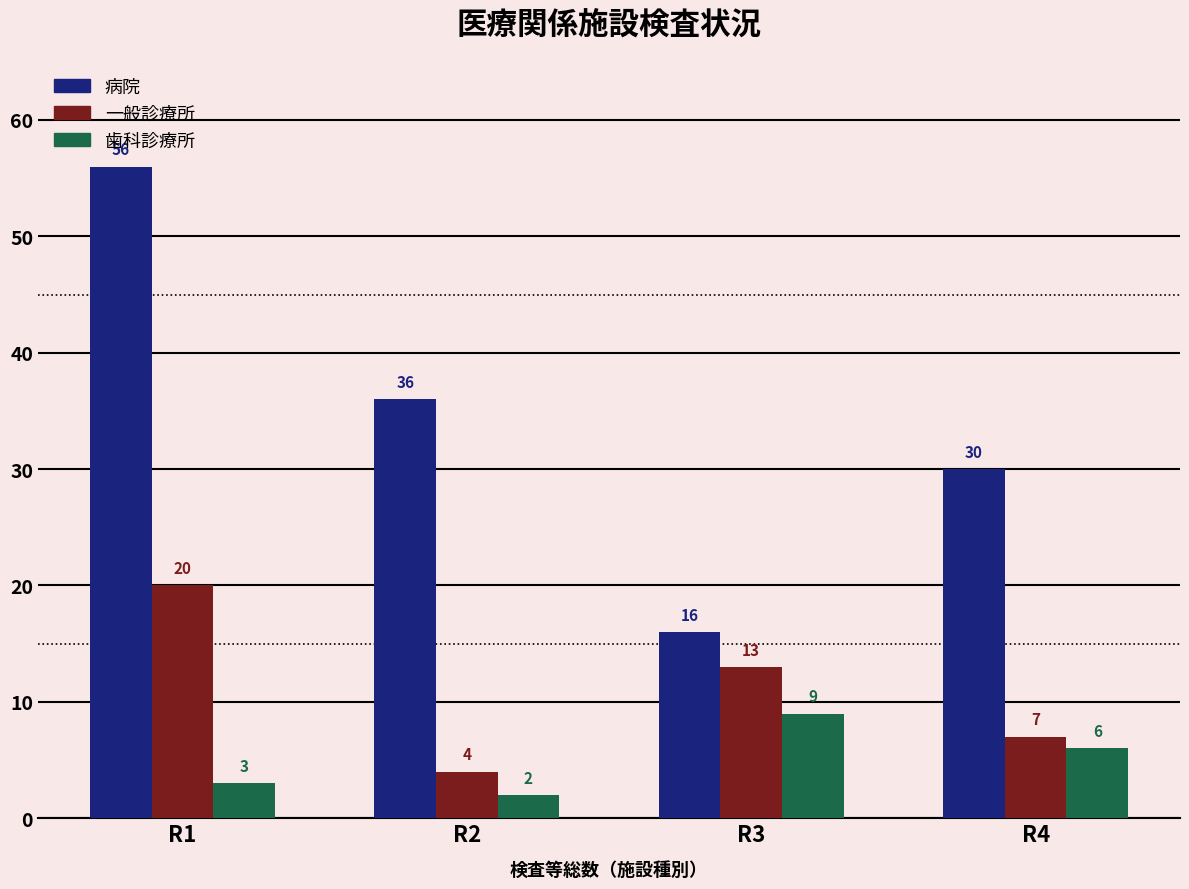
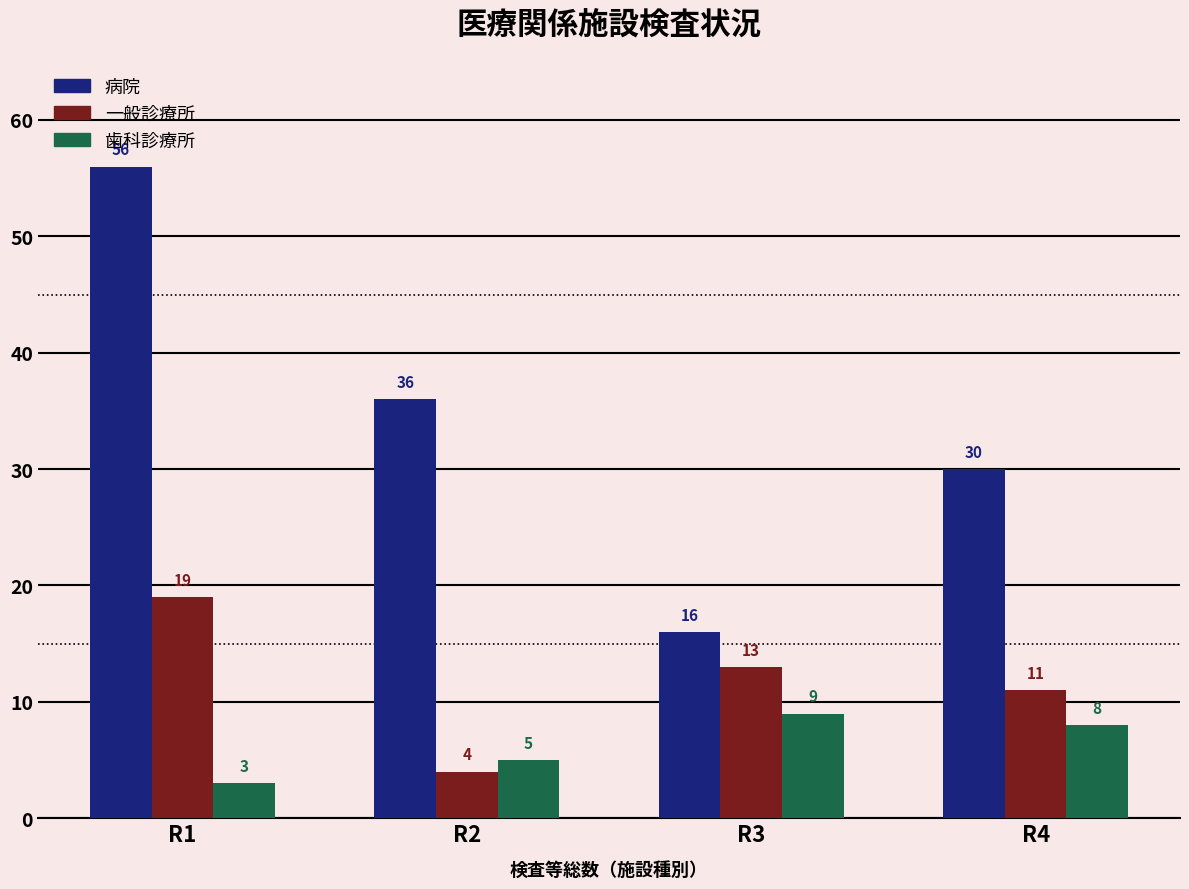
  {
    "病院": {
      "R1": 56,
      "R2": 36,
      "R3": 16,
      "R4": 30
    },
    "一般診療所": {
-     "R1": 20,
+     "R1": 19,
      "R2": 4,
      "R3": 13,
-     "R4": 7
+     "R4": 11
    },
    "歯科診療所": {
      "R1": 3,
-     "R2": 2,
+     "R2": 5,
      "R3": 9,
-     "R4": 6
+     "R4": 8
    }
  }
